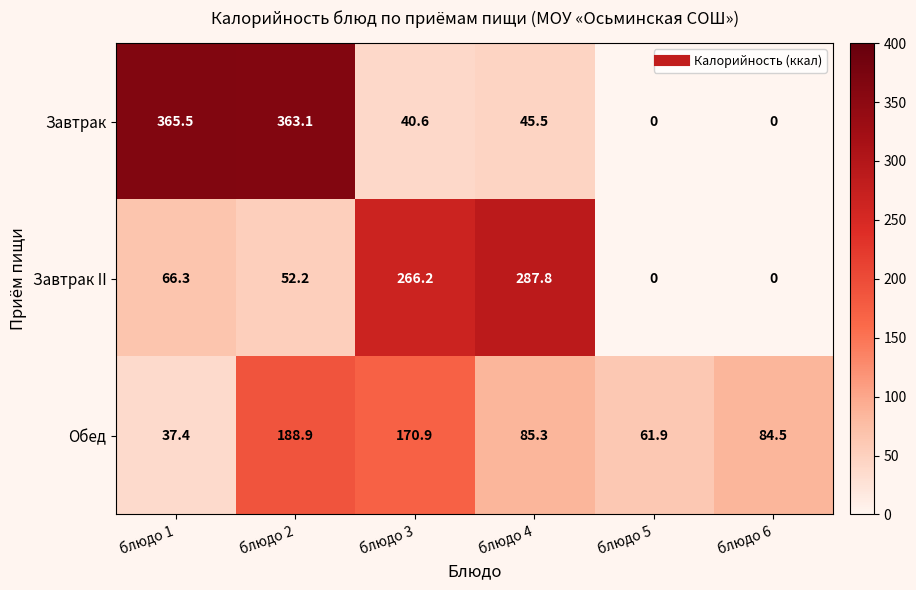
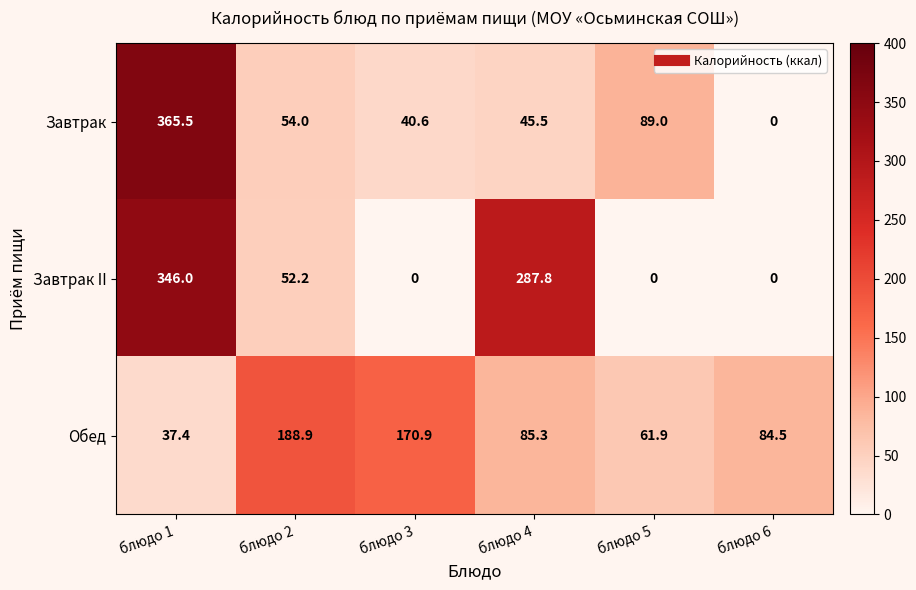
  {
    "Завтрак": {
      "блюдо 1": 365.5,
-     "блюдо 2": 363.1,
+     "блюдо 2": 54.0,
      "блюдо 3": 40.6,
      "блюдо 4": 45.5,
-     "блюдо 5": 0,
+     "блюдо 5": 89.0,
      "блюдо 6": 0
    },
    "Завтрак II": {
-     "блюдо 1": 66.3,
+     "блюдо 1": 346.0,
      "блюдо 2": 52.2,
-     "блюдо 3": 266.2,
+     "блюдо 3": 0,
      "блюдо 4": 287.8,
      "блюдо 5": 0,
      "блюдо 6": 0
    },
    "Обед": {
      "блюдо 1": 37.4,
      "блюдо 2": 188.9,
      "блюдо 3": 170.9,
      "блюдо 4": 85.3,
      "блюдо 5": 61.9,
      "блюдо 6": 84.5
    }
  }
